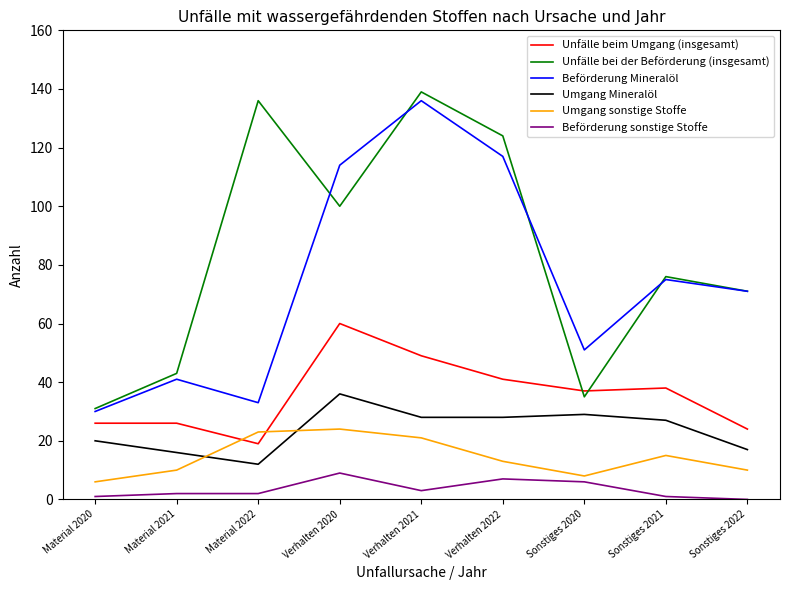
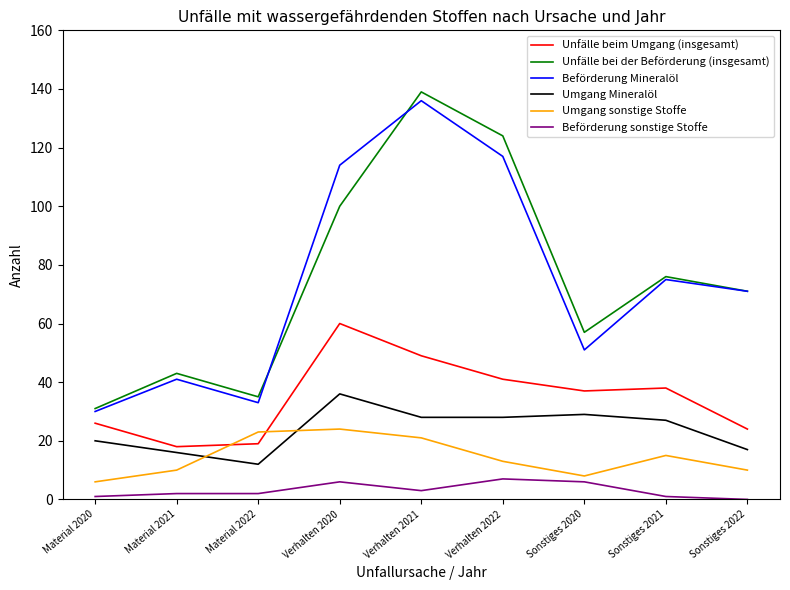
  {
    "Unfälle beim Umgang (insgesamt)": {
      "Material 2020": 26,
-     "Material 2021": 26,
+     "Material 2021": 18,
      "Material 2022": 19,
      "Verhalten 2020": 60,
      "Verhalten 2021": 49,
      "Verhalten 2022": 41,
      "Sonstiges 2020": 37,
      "Sonstiges 2021": 38,
      "Sonstiges 2022": 24
    },
    "Unfälle bei der Beförderung (insgesamt)": {
      "Material 2020": 31,
      "Material 2021": 43,
-     "Material 2022": 136,
+     "Material 2022": 35,
      "Verhalten 2020": 100,
      "Verhalten 2021": 139,
      "Verhalten 2022": 124,
-     "Sonstiges 2020": 35,
+     "Sonstiges 2020": 57,
      "Sonstiges 2021": 76
    },
    "Beförderung Mineralöl": {
      "Material 2020": 30,
      "Material 2021": 41,
      "Material 2022": 33,
      "Verhalten 2020": 114,
      "Verhalten 2021": 136,
      "Verhalten 2022": 117,
      "Sonstiges 2020": 51,
      "Sonstiges 2021": 75
    },
    "Umgang Mineralöl": {
      "Material 2020": 20,
      "Material 2021": 16,
      "Material 2022": 12,
      "Verhalten 2020": 36,
      "Verhalten 2021": 28,
      "Verhalten 2022": 28,
      "Sonstiges 2020": 29,
      "Sonstiges 2021": 27,
      "Sonstiges 2022": 17
    },
    "Umgang sonstige Stoffe": {
      "Material 2020": 6,
      "Material 2021": 10,
      "Material 2022": 23,
      "Verhalten 2020": 24,
      "Verhalten 2021": 21,
      "Verhalten 2022": 13,
      "Sonstiges 2020": 8,
      "Sonstiges 2021": 15,
      "Sonstiges 2022": 10
    },
    "Beförderung sonstige Stoffe": {
      "Material 2020": 1,
      "Material 2021": 2,
      "Material 2022": 2,
-     "Verhalten 2020": 9,
+     "Verhalten 2020": 6,
      "Verhalten 2021": 3,
      "Verhalten 2022": 7,
      "Sonstiges 2020": 6,
      "Sonstiges 2021": 1,
      "Sonstiges 2022": 0
    }
  }
